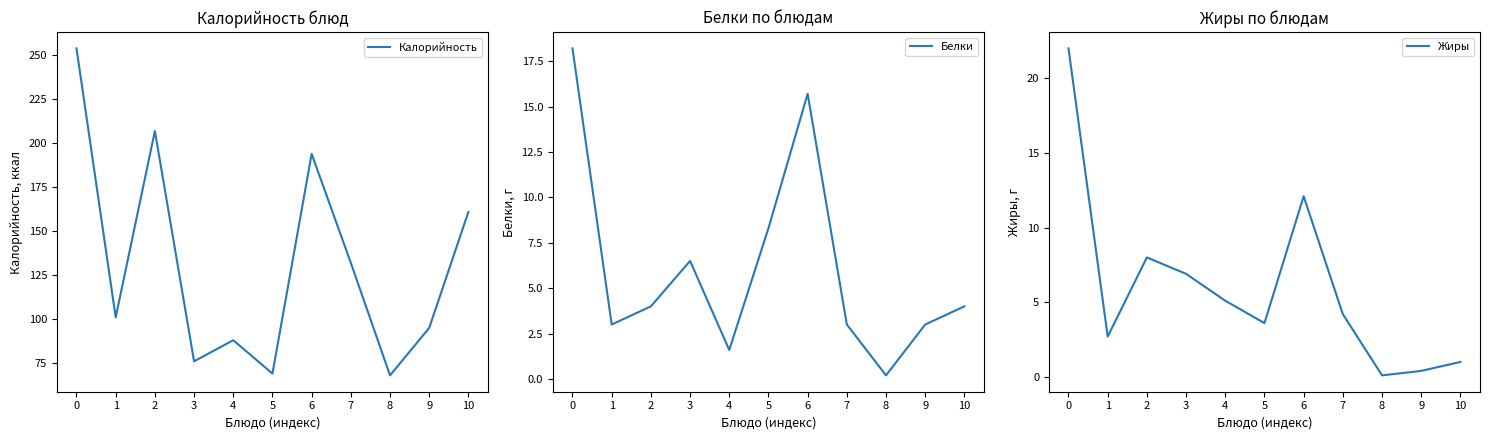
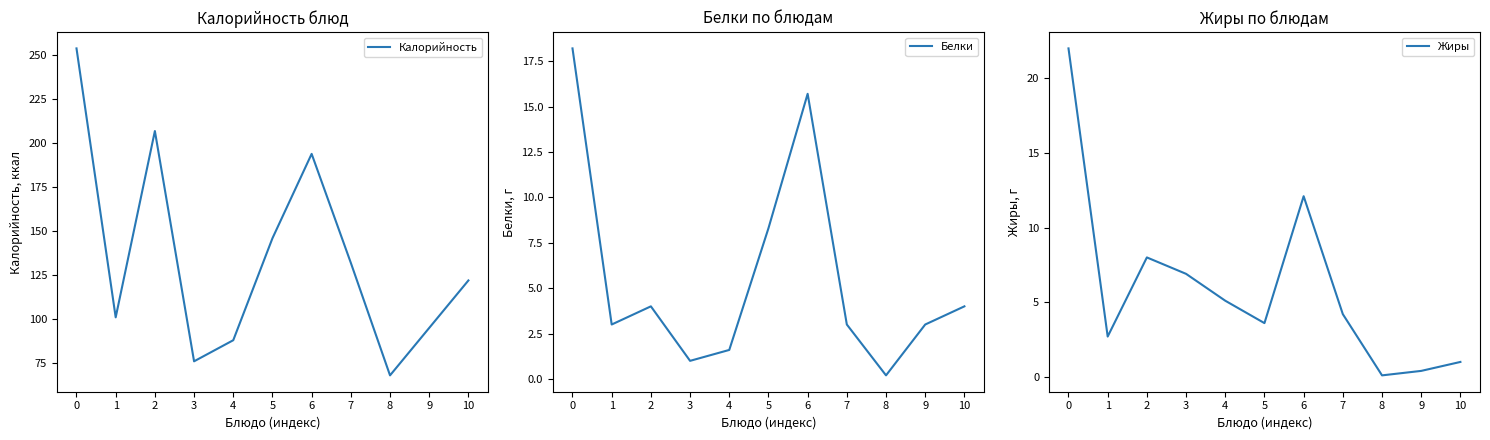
  {
    "Калорийность блюд": {
      "0": 254,
      "1": 101,
      "2": 207,
      "3": 76,
      "4": 88,
-     "5": 69,
+     "5": 146,
      "6": 194,
      "7": 132,
      "8": 68,
      "9": 95,
-     "10": 161
+     "10": 122
    },
    "Белки по блюдам": {
      "0": 18.2,
      "1": 3.0,
      "2": 4.0,
-     "3": 6.5,
+     "3": 1.0,
      "4": 1.6,
      "5": 8.3,
      "6": 15.7,
      "7": 3.0,
      "8": 0.2,
      "9": 3.0,
      "10": 4.0
    },
    "Жиры по блюдам": {
      "0": 22.0,
      "1": 2.7,
      "2": 8.0,
      "3": 6.9,
      "4": 5.1,
      "5": 3.6,
      "6": 12.1,
      "7": 4.2,
      "8": 0.1,
      "9": 0.4,
      "10": 1.0
    }
  }
